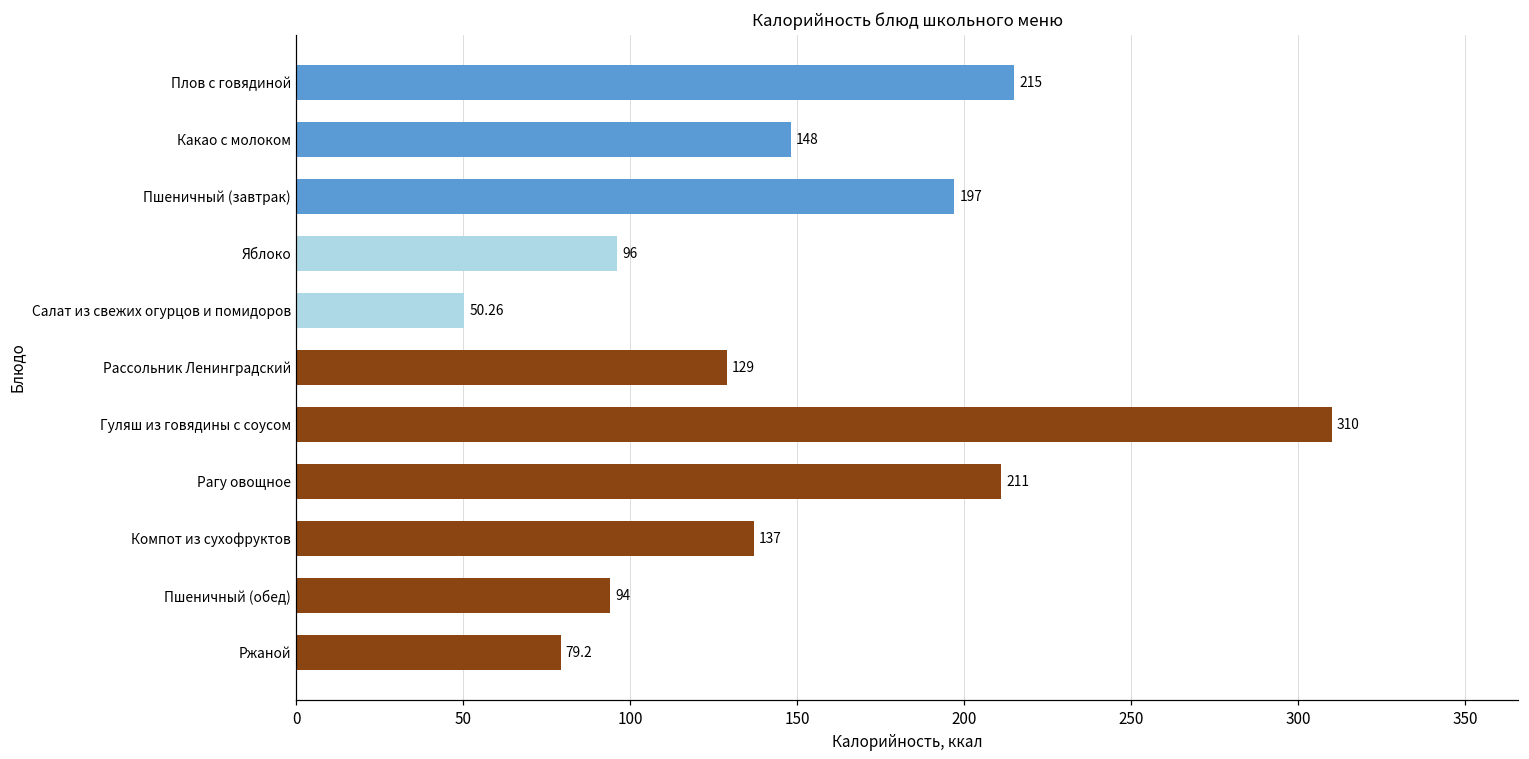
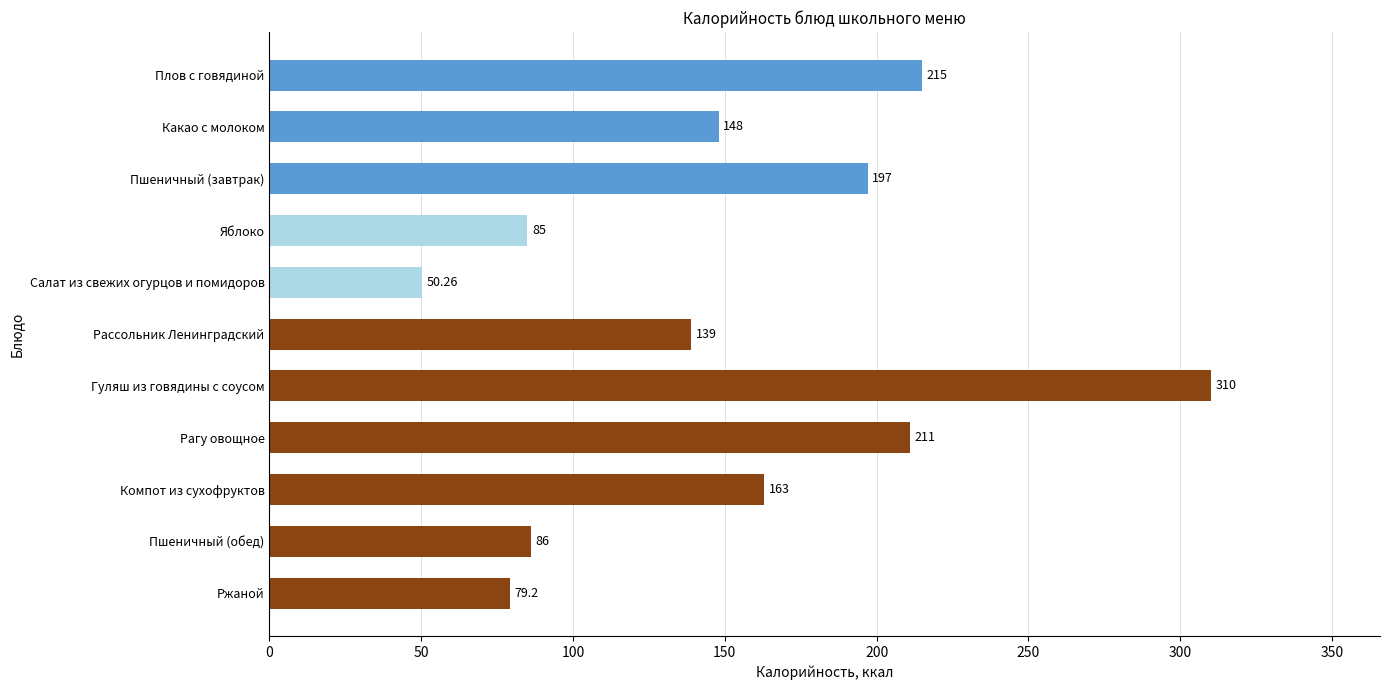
  {
    "Плов с говядиной": 215,
    "Какао с молоком": 148,
    "Пшеничный (завтрак)": 197,
-   "Яблоко": 96,
+   "Яблоко": 85,
    "Салат из свежих огурцов и помидоров": 50.26,
-   "Рассольник Ленинградский": 129,
+   "Рассольник Ленинградский": 139,
    "Гуляш из говядины с соусом": 310,
    "Рагу овощное": 211,
-   "Компот из сухофруктов": 137,
-   "Пшеничный (обед)": 94,
+   "Компот из сухофруктов": 163,
+   "Пшеничный (обед)": 86,
    "Ржаной": 79.2
  }
